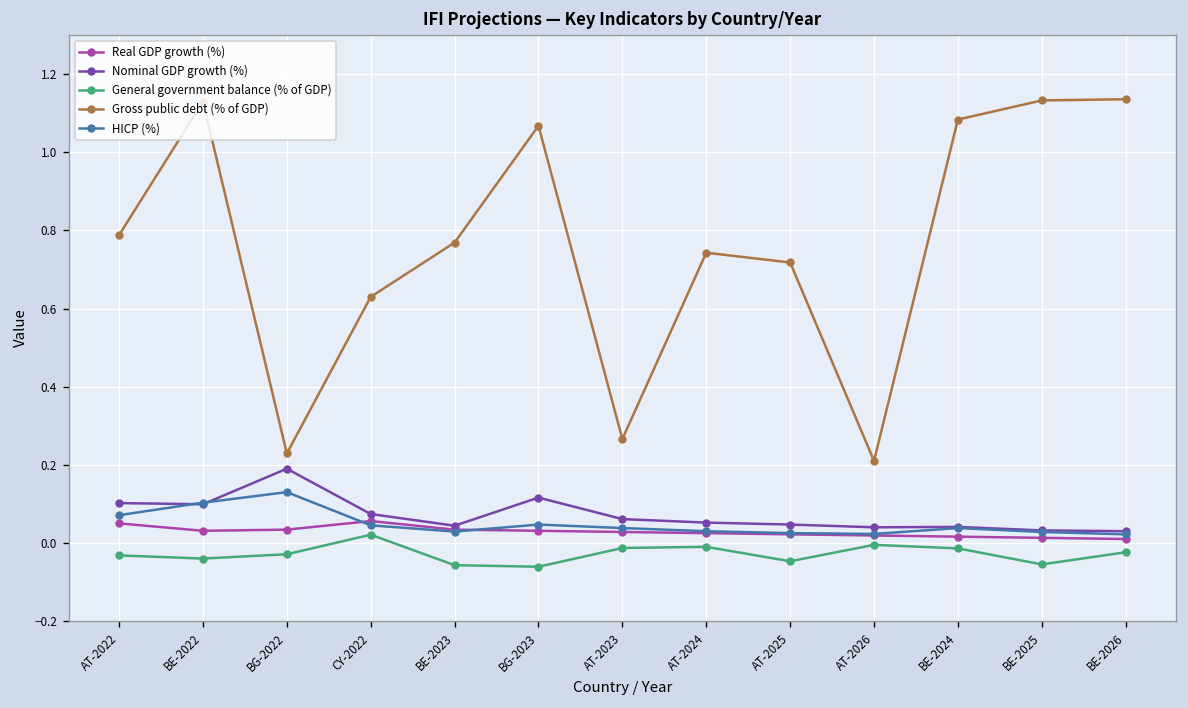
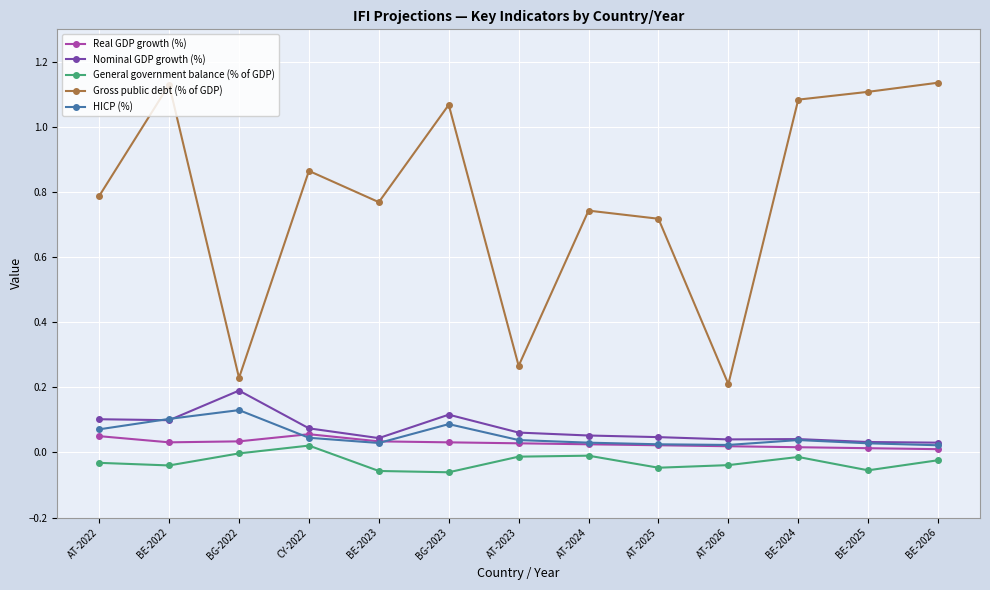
  {
    "General government balance (% of GDP)": {
      "AT-2022": -0.03,
      "BE-2022": -0.04,
-     "BG-2022": -0.03,
+     "BG-2022": 0.00,
      "CY-2022": 0.02,
      "BE-2023": -0.06,
      "BG-2023": -0.06,
      "AT-2023": -0.01,
      "AT-2024": -0.01,
      "AT-2025": -0.05,
-     "AT-2026": -0.01,
+     "AT-2026": -0.04,
      "BE-2024": -0.01,
      "BE-2025": -0.06,
      "BE-2026": -0.02
    },
    "Gross public debt (% of GDP)": {
      "AT-2022": 0.79,
      "BG-2022": 0.23,
-     "CY-2022": 0.63,
+     "CY-2022": 0.87,
      "BE-2023": 0.77,
      "BG-2023": 1.07,
      "AT-2023": 0.27,
      "AT-2024": 0.74,
      "AT-2025": 0.72,
      "AT-2026": 0.21,
      "BE-2024": 1.08,
-     "BE-2025": 1.13,
+     "BE-2025": 1.11,
      "BE-2026": 1.14
    },
    "HICP (%)": {
      "AT-2022": 0.07,
      "BG-2022": 0.13,
      "CY-2022": 0.05,
-     "BG-2023": 0.05,
+     "BG-2023": 0.09,
      "AT-2023": 0.04,
      "BE-2026": 0.02
    }
  }
